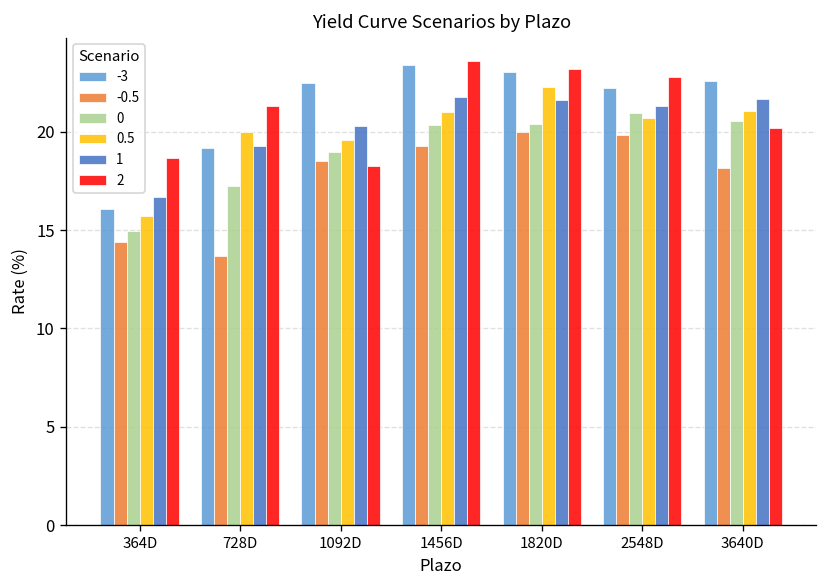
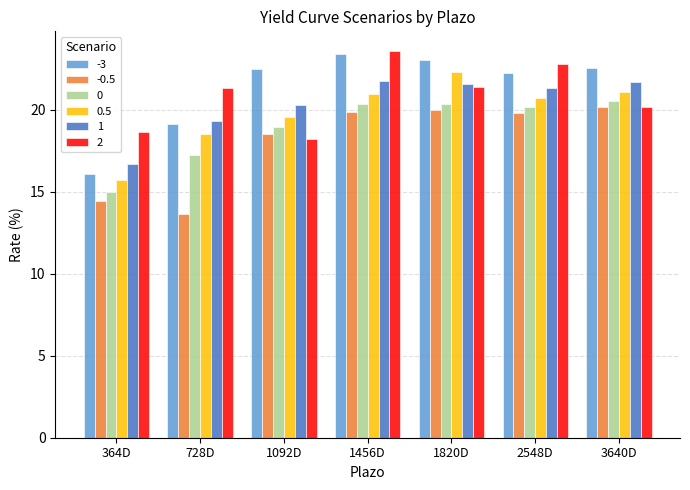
  {
    "-0.5": {
      "364D": 14.4,
      "728D": 13.7,
      "1092D": 18.5,
-     "1456D": 19.2,
+     "1456D": 19.9,
      "1820D": 20.0,
      "2548D": 19.8,
-     "3640D": 18.2
+     "3640D": 20.2
    },
    "0": {
      "364D": 15.0,
      "728D": 17.2,
      "1092D": 18.9,
      "1456D": 20.3,
      "1820D": 20.4,
-     "2548D": 21.0,
+     "2548D": 20.2,
      "3640D": 20.5
    },
    "0.5": {
      "364D": 15.7,
-     "728D": 20.0,
+     "728D": 18.5,
      "1092D": 19.6,
      "1456D": 21.0,
      "1820D": 22.3,
      "2548D": 20.7,
      "3640D": 21.1
    },
    "2": {
      "364D": 18.6,
      "728D": 21.3,
      "1092D": 18.2,
      "1456D": 23.6,
-     "1820D": 23.2,
+     "1820D": 21.4,
      "2548D": 22.8,
      "3640D": 20.2
    }
  }
